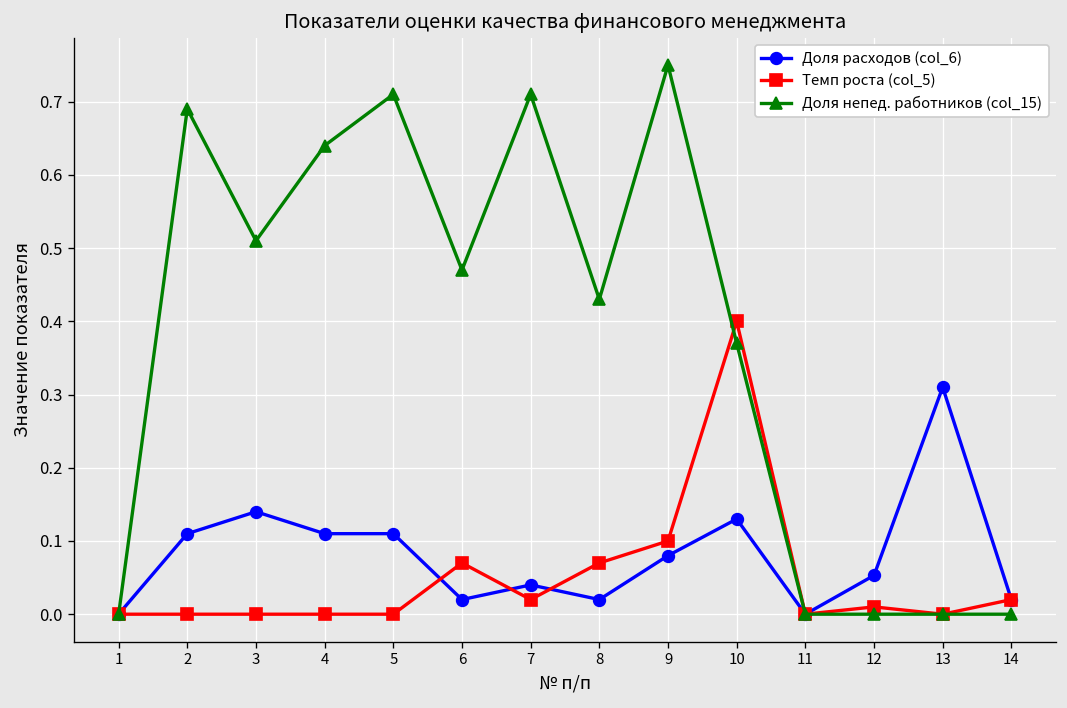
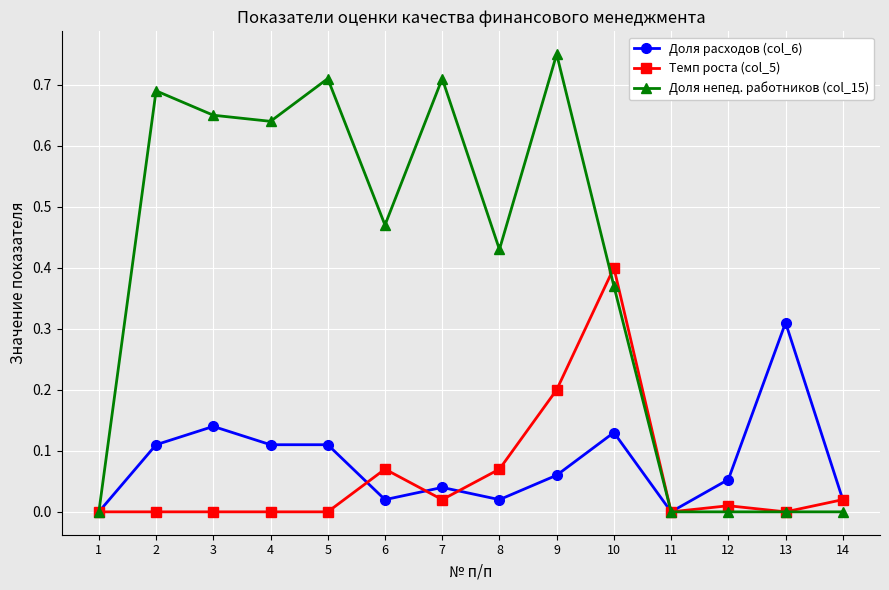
  {
    "Доля расходов (col_6)": {
      "2": 0.11,
      "3": 0.14,
      "4": 0.11,
      "5": 0.11,
      "6": 0.02,
      "7": 0.04,
      "8": 0.02,
-     "9": 0.08,
+     "9": 0.06,
      "10": 0.13,
      "12": 0.05,
      "13": 0.31
    },
    "Темп роста (col_5)": {
      "2": 0.0,
      "3": 0.0,
      "4": 0.0,
      "5": 0.0,
      "6": 0.07,
      "7": 0.02,
      "8": 0.07,
-     "9": 0.1,
+     "9": 0.2,
      "10": 0.4,
      "12": 0.01
    },
    "Доля непед. работников (col_15)": {
      "2": 0.69,
-     "3": 0.51,
+     "3": 0.65,
      "4": 0.64,
      "5": 0.71,
      "6": 0.47,
      "7": 0.71,
      "8": 0.43,
      "9": 0.75,
      "10": 0.37,
      "12": 0.00,
      "14": 0.00
    }
  }
